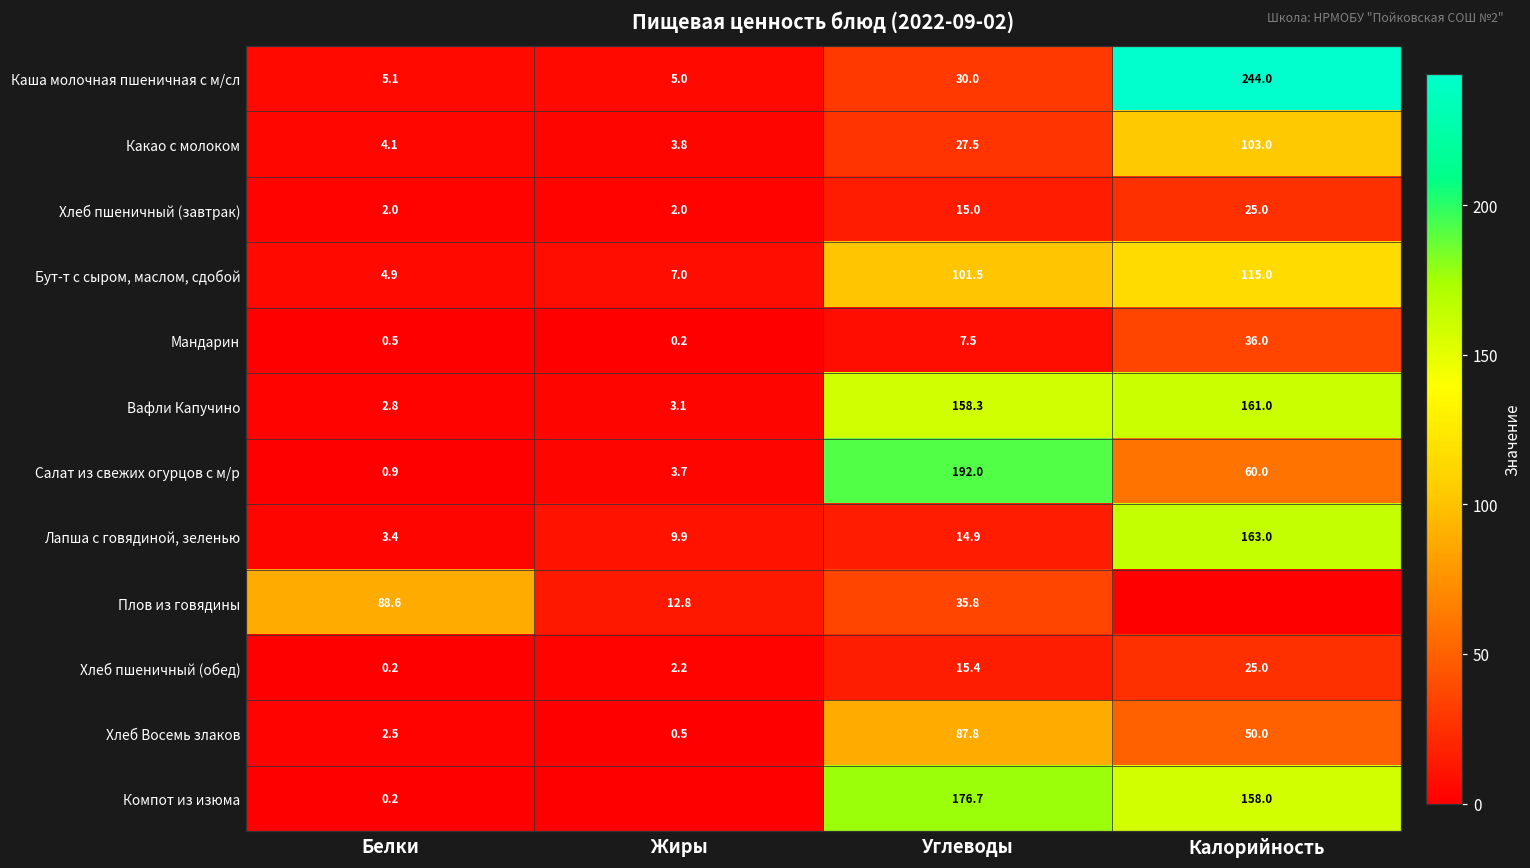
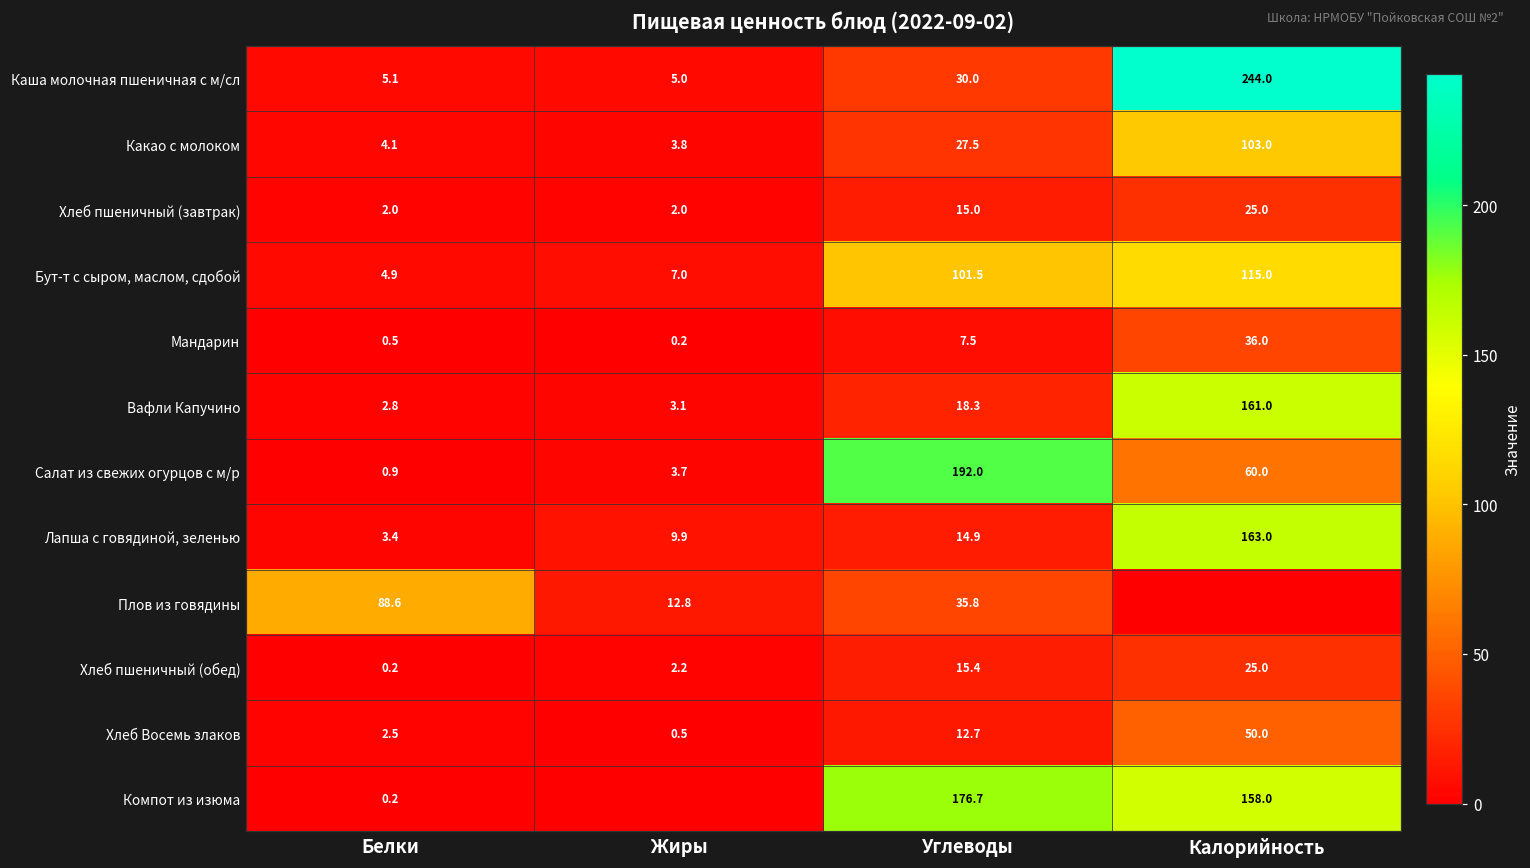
  {
    "Каша молочная пшеничная с м/сл": {
      "Белки": 5.1,
      "Жиры": 5.0,
      "Углеводы": 30.0,
      "Калорийность": 244.0
    },
    "Какао с молоком": {
      "Белки": 4.1,
      "Жиры": 3.8,
      "Углеводы": 27.5,
      "Калорийность": 103.0
    },
    "Хлеб пшеничный (завтрак)": {
      "Белки": 2.0,
      "Жиры": 2.0,
      "Углеводы": 15.0,
      "Калорийность": 25.0
    },
    "Бут-т с сыром, маслом, сдобой": {
      "Белки": 4.9,
      "Жиры": 7.0,
      "Углеводы": 101.5,
      "Калорийность": 115.0
    },
    "Мандарин": {
      "Белки": 0.5,
      "Жиры": 0.2,
      "Углеводы": 7.5,
      "Калорийность": 36.0
    },
    "Вафли Капучино": {
      "Белки": 2.8,
      "Жиры": 3.1,
-     "Углеводы": 158.3,
+     "Углеводы": 18.3,
      "Калорийность": 161.0
    },
    "Салат из свежих огурцов с м/р": {
      "Белки": 0.9,
      "Жиры": 3.7,
      "Углеводы": 192.0,
      "Калорийность": 60.0
    },
    "Лапша с говядиной, зеленью": {
      "Белки": 3.4,
      "Жиры": 9.9,
      "Углеводы": 14.9,
      "Калорийность": 163.0
    },
    "Плов из говядины": {
      "Белки": 88.6,
      "Жиры": 12.8,
      "Углеводы": 35.8
    },
    "Хлеб пшеничный (обед)": {
      "Белки": 0.2,
      "Жиры": 2.2,
      "Углеводы": 15.4,
      "Калорийность": 25.0
    },
    "Хлеб Восемь злаков": {
      "Белки": 2.5,
      "Жиры": 0.5,
-     "Углеводы": 87.8,
+     "Углеводы": 12.7,
      "Калорийность": 50.0
    },
    "Компот из изюма": {
      "Белки": 0.2,
      "Углеводы": 176.7,
      "Калорийность": 158.0
    }
  }
